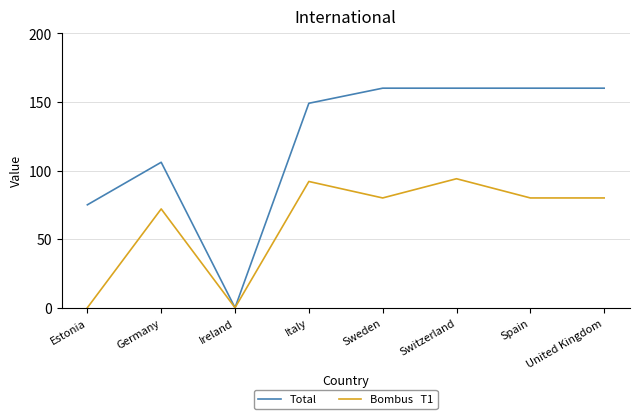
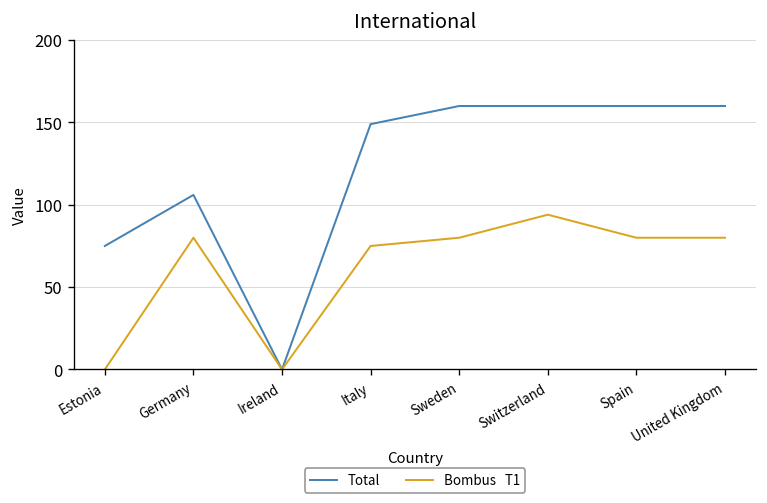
  {
    "Total": {
      "Estonia": 75,
      "Germany": 106,
      "Italy": 149,
      "Sweden": 160,
      "Switzerland": 160,
      "Spain": 160,
      "United Kingdom": 160
    },
    "Bombus T1": {
      "Estonia": 0,
-     "Germany": 72,
-     "Italy": 92,
+     "Germany": 80,
+     "Italy": 75,
      "Sweden": 80,
      "Switzerland": 94,
      "Spain": 80,
      "United Kingdom": 80
    }
  }
